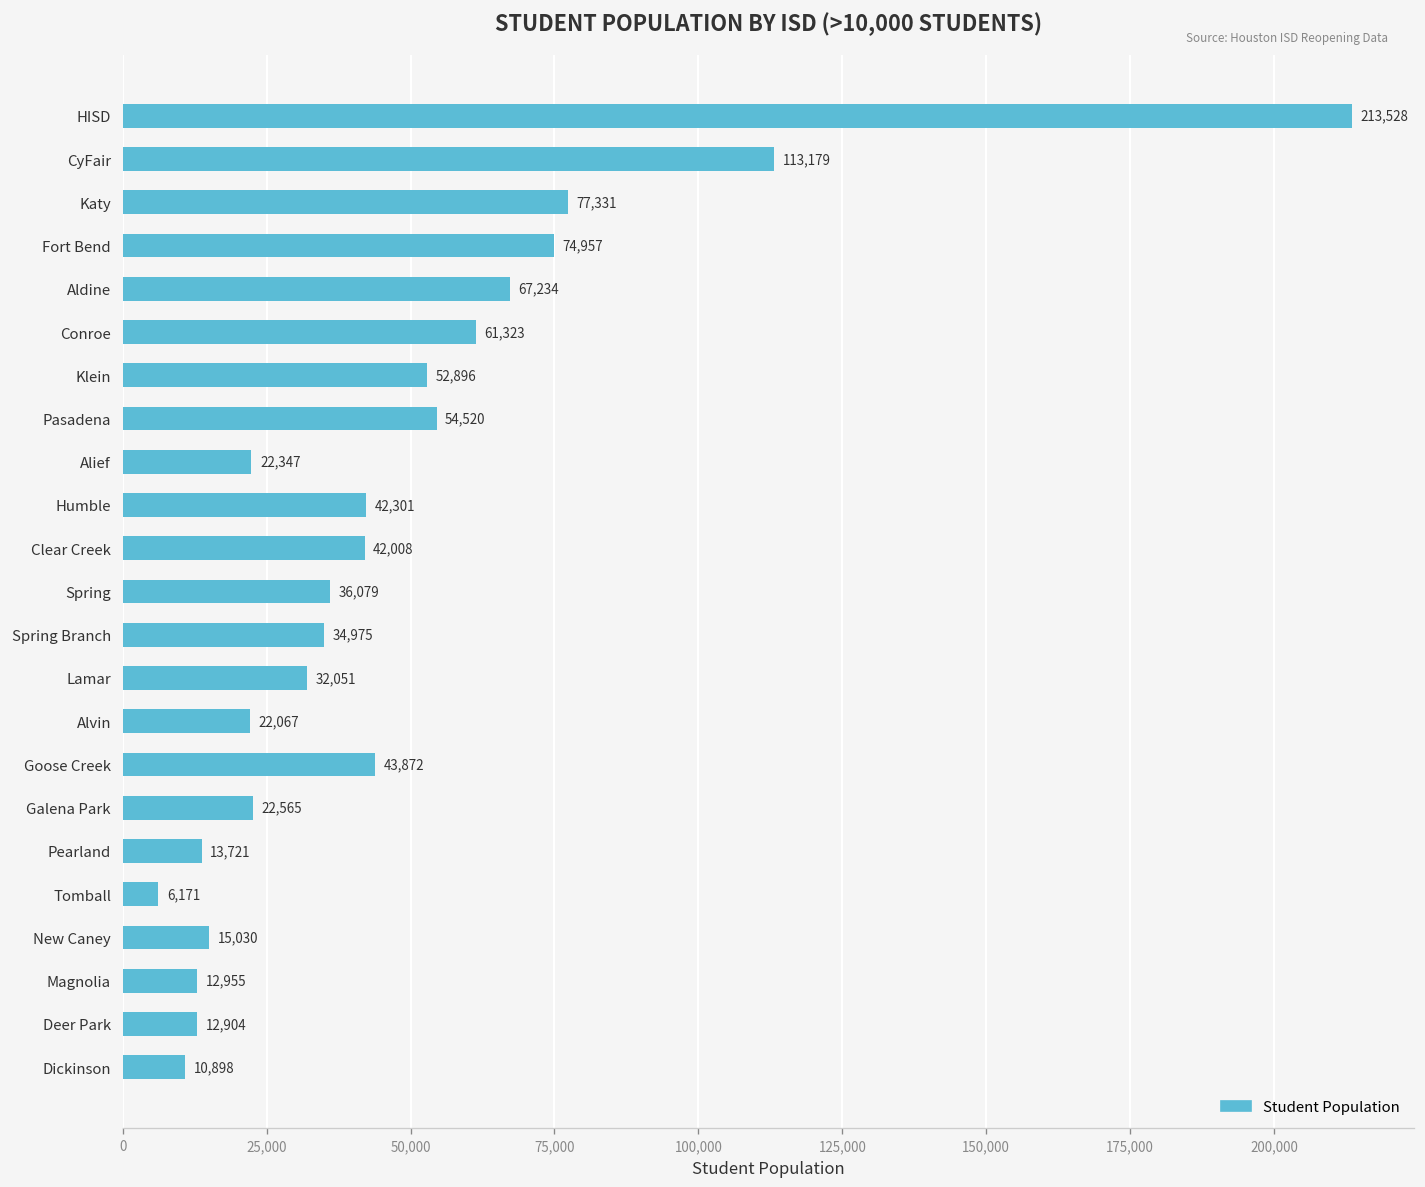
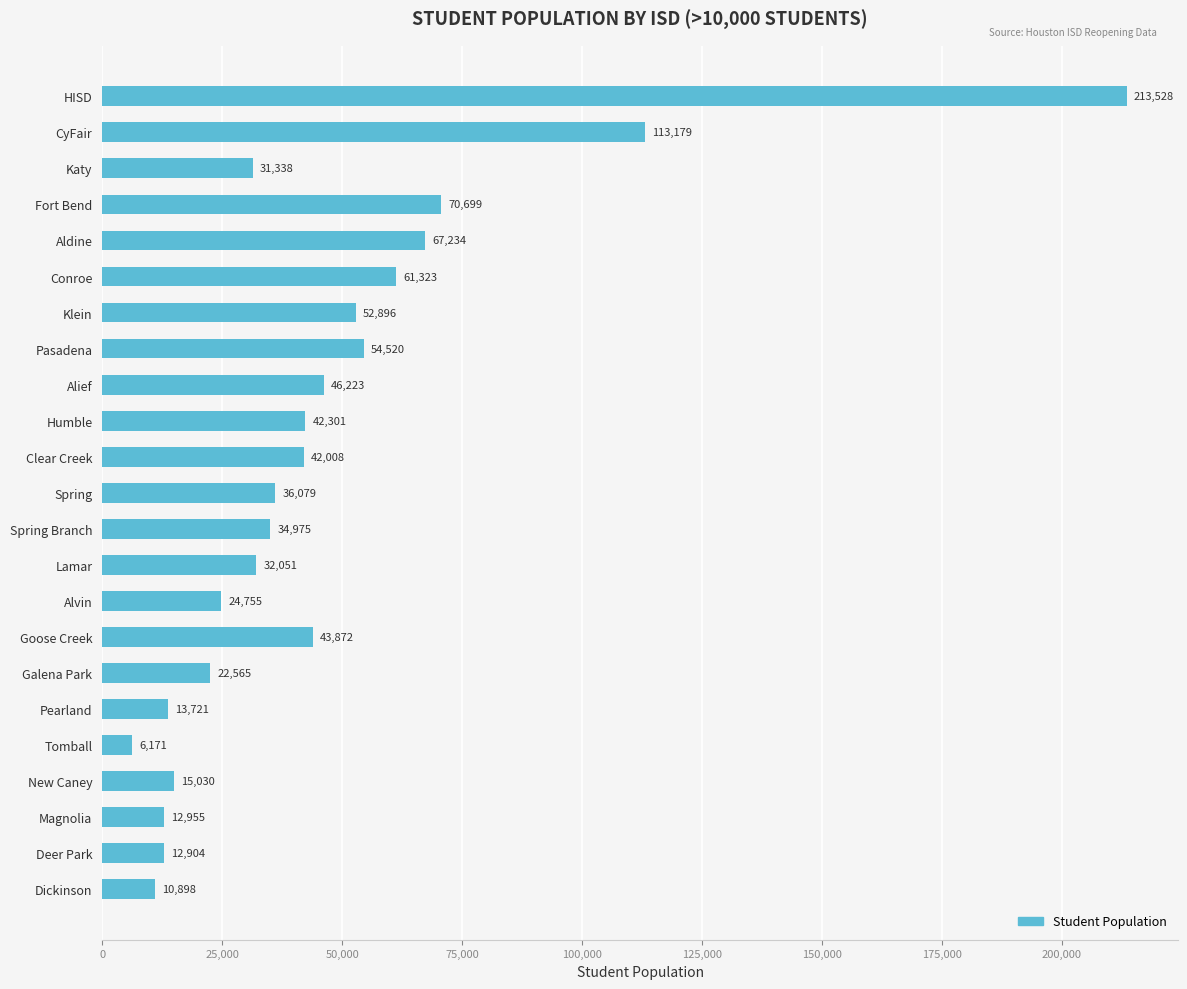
  {
    "HISD": "213,528",
    "CyFair": "113,179",
-   "Katy": "77,331",
-   "Fort Bend": "74,957",
+   "Katy": "31,338",
+   "Fort Bend": "70,699",
    "Aldine": "67,234",
    "Conroe": "61,323",
    "Klein": "52,896",
    "Pasadena": "54,520",
-   "Alief": "22,347",
+   "Alief": "46,223",
    "Humble": "42,301",
    "Clear Creek": "42,008",
    "Spring": "36,079",
    "Spring Branch": "34,975",
    "Lamar": "32,051",
-   "Alvin": "22,067",
+   "Alvin": "24,755",
    "Goose Creek": "43,872",
    "Galena Park": "22,565",
    "Pearland": "13,721",
    "Tomball": "6,171",
    "New Caney": "15,030",
    "Magnolia": "12,955",
    "Deer Park": "12,904",
    "Dickinson": "10,898"
  }
